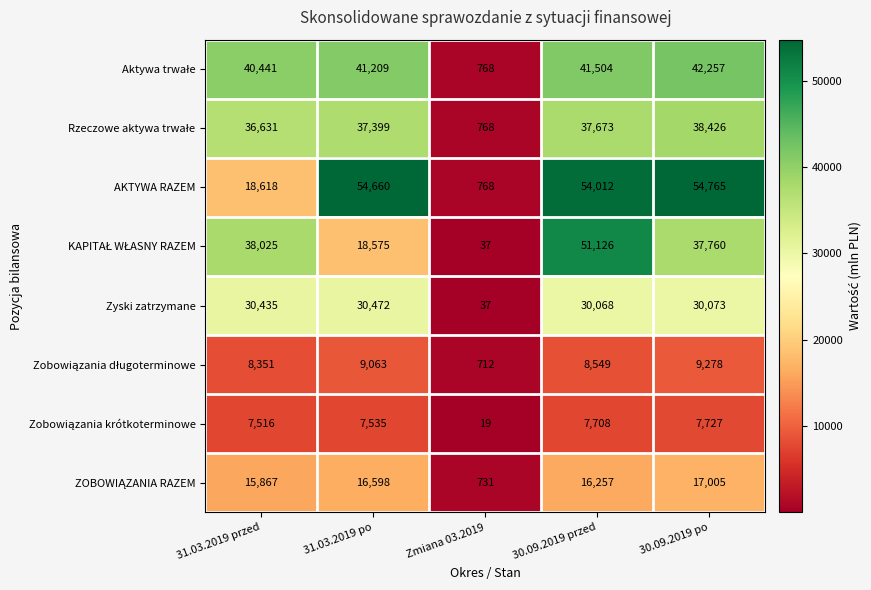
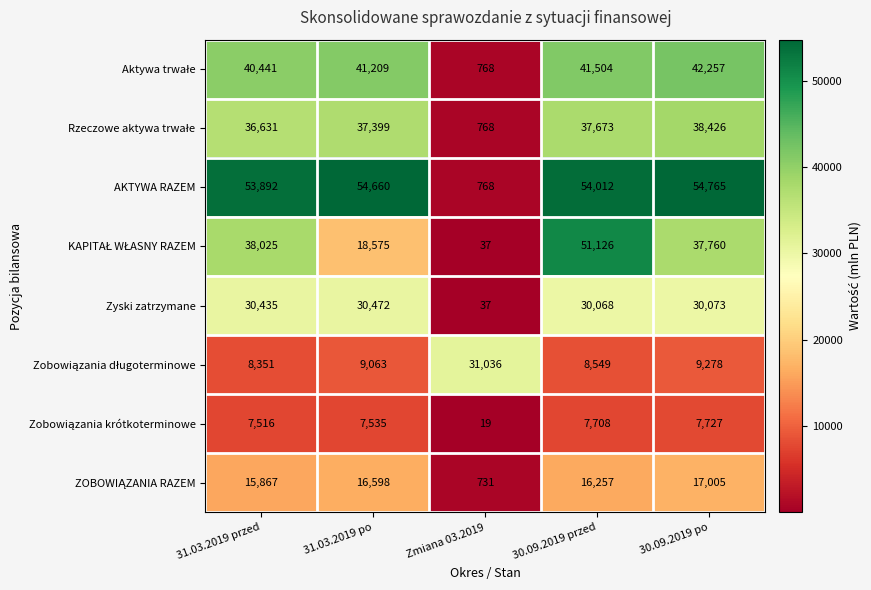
  {
    "Aktywa trwałe": {
      "31.03.2019 przed": "40,441",
      "31.03.2019 po": "41,209",
      "Zmiana 03.2019": "768",
      "30.09.2019 przed": "41,504",
      "30.09.2019 po": "42,257"
    },
    "Rzeczowe aktywa trwałe": {
      "31.03.2019 przed": "36,631",
      "31.03.2019 po": "37,399",
      "Zmiana 03.2019": "768",
      "30.09.2019 przed": "37,673",
      "30.09.2019 po": "38,426"
    },
    "AKTYWA RAZEM": {
-     "31.03.2019 przed": "18,618",
+     "31.03.2019 przed": "53,892",
      "31.03.2019 po": "54,660",
      "Zmiana 03.2019": "768",
      "30.09.2019 przed": "54,012",
      "30.09.2019 po": "54,765"
    },
    "KAPITAŁ WŁASNY RAZEM": {
      "31.03.2019 przed": "38,025",
      "31.03.2019 po": "18,575",
      "Zmiana 03.2019": "37",
      "30.09.2019 przed": "51,126",
      "30.09.2019 po": "37,760"
    },
    "Zyski zatrzymane": {
      "31.03.2019 przed": "30,435",
      "31.03.2019 po": "30,472",
      "Zmiana 03.2019": "37",
      "30.09.2019 przed": "30,068",
      "30.09.2019 po": "30,073"
    },
    "Zobowiązania długoterminowe": {
      "31.03.2019 przed": "8,351",
      "31.03.2019 po": "9,063",
-     "Zmiana 03.2019": "712",
+     "Zmiana 03.2019": "31,036",
      "30.09.2019 przed": "8,549",
      "30.09.2019 po": "9,278"
    },
    "Zobowiązania krótkoterminowe": {
      "31.03.2019 przed": "7,516",
      "31.03.2019 po": "7,535",
      "Zmiana 03.2019": "19",
      "30.09.2019 przed": "7,708",
      "30.09.2019 po": "7,727"
    },
    "ZOBOWIĄZANIA RAZEM": {
      "31.03.2019 przed": "15,867",
      "31.03.2019 po": "16,598",
      "Zmiana 03.2019": "731",
      "30.09.2019 przed": "16,257",
      "30.09.2019 po": "17,005"
    }
  }
